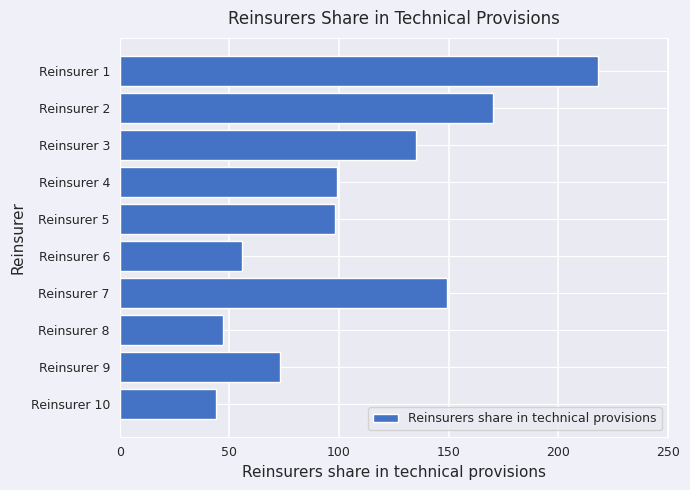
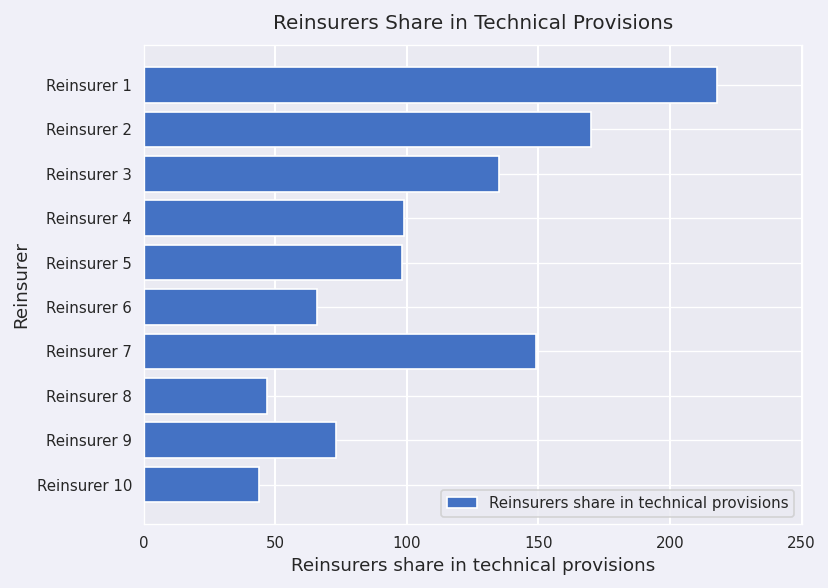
  {
    "Reinsurer 1": 218,
    "Reinsurer 2": 170,
    "Reinsurer 3": 135,
    "Reinsurer 4": 99,
    "Reinsurer 5": 98,
-   "Reinsurer 6": 56,
+   "Reinsurer 6": 66,
    "Reinsurer 7": 149,
    "Reinsurer 8": 47,
    "Reinsurer 9": 73,
    "Reinsurer 10": 44
  }
